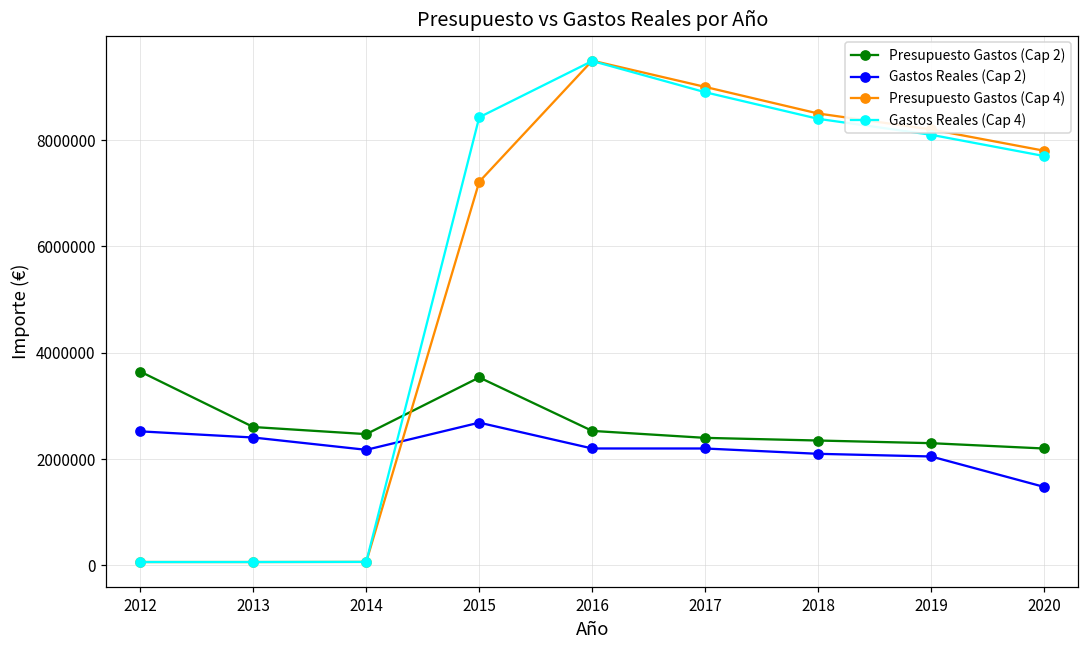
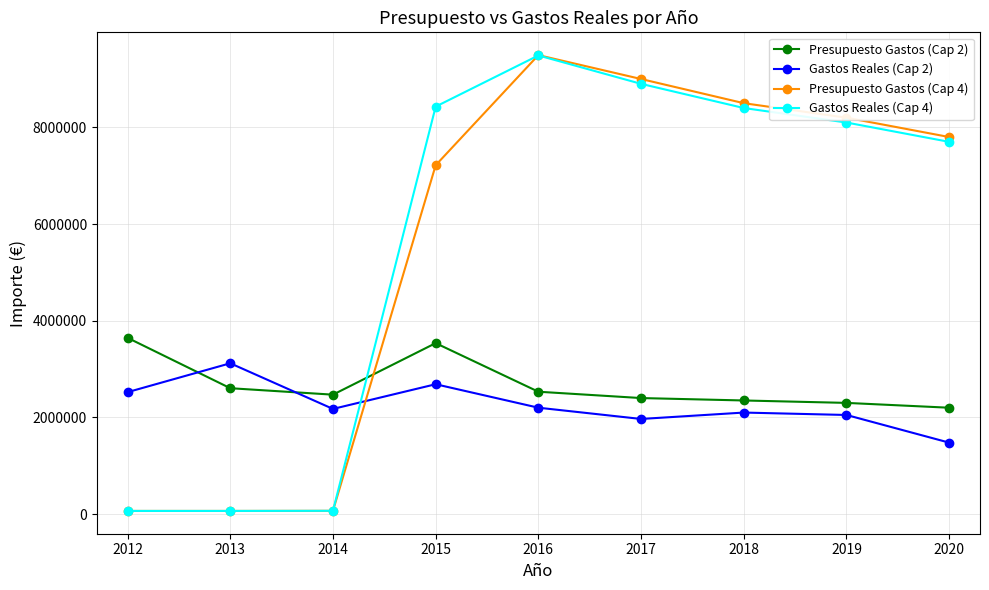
  {
    "Presupuesto Gastos (Cap 2)": {
      "2012": 3600000,
      "2013": 2600000,
      "2014": 2500000,
      "2015": 3500000,
      "2016": 2500000,
      "2017": 2400000,
      "2018": 2400000,
      "2019": 2300000,
      "2020": 2200000
    },
    "Gastos Reales (Cap 2)": {
      "2012": 2500000,
-     "2013": 2400000,
+     "2013": 3100000,
      "2014": 2200000,
      "2015": 2700000,
      "2016": 2200000,
-     "2017": 2200000,
+     "2017": 2000000,
      "2018": 2100000,
      "2019": 2100000,
      "2020": 1500000
    },
    "Presupuesto Gastos (Cap 4)": {
      "2015": 7200000,
      "2017": 9000000,
      "2018": 8500000,
      "2020": 7800000
    },
    "Gastos Reales (Cap 4)": {
      "2015": 8400000,
      "2017": 8900000,
      "2018": 8400000,
      "2019": 8100000,
      "2020": 7700000
    }
  }
